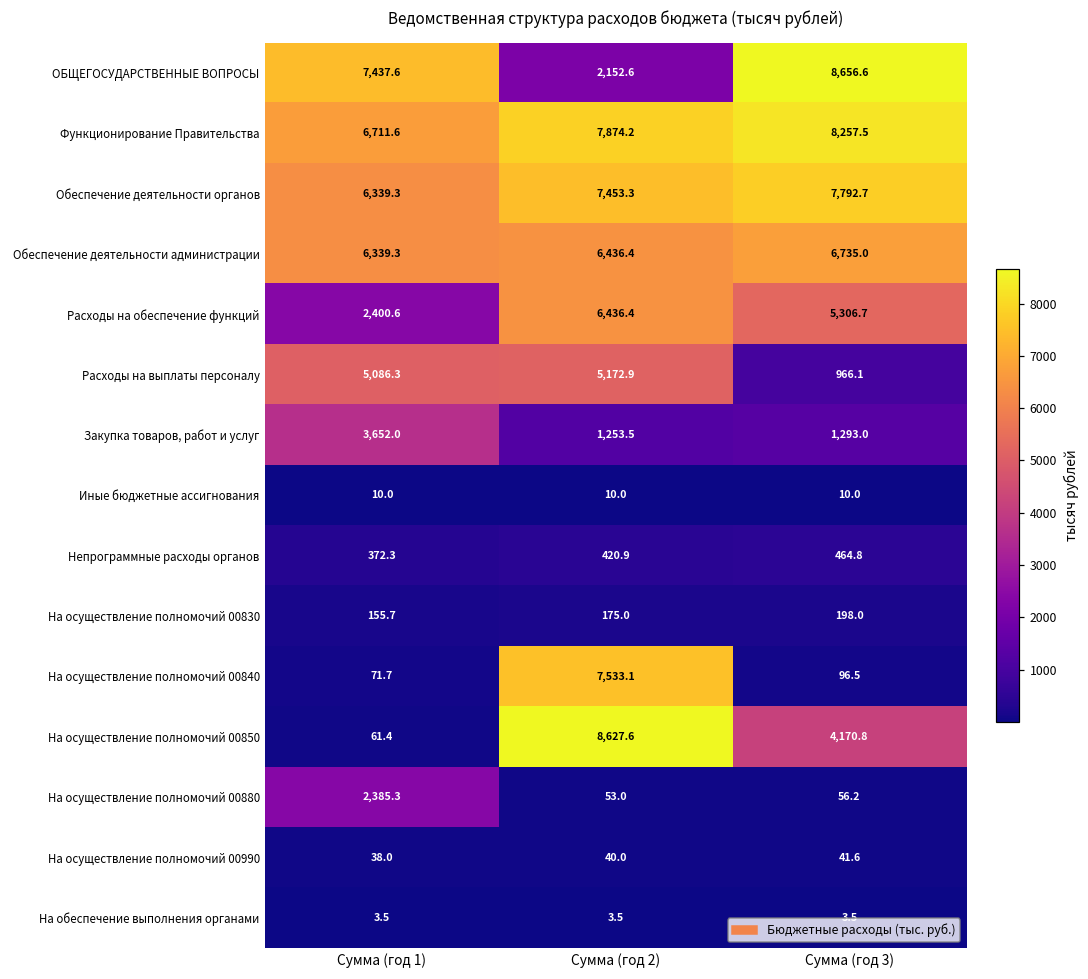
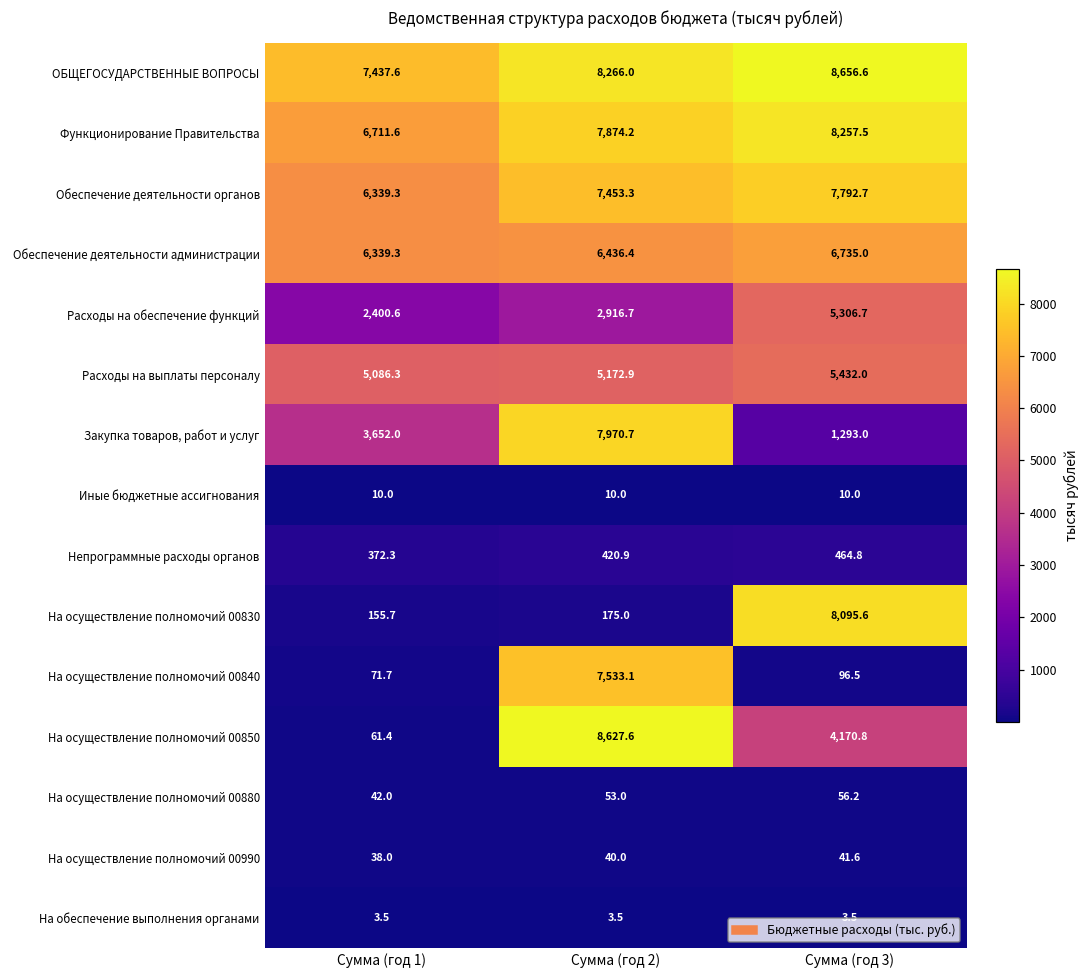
  {
    "ОБЩЕГОСУДАРСТВЕННЫЕ ВОПРОСЫ": {
      "Сумма (год 1)": "7,437.6",
-     "Сумма (год 2)": "2,152.6",
+     "Сумма (год 2)": "8,266.0",
      "Сумма (год 3)": "8,656.6"
    },
    "Функционирование Правительства": {
      "Сумма (год 1)": "6,711.6",
      "Сумма (год 2)": "7,874.2",
      "Сумма (год 3)": "8,257.5"
    },
    "Обеспечение деятельности органов": {
      "Сумма (год 1)": "6,339.3",
      "Сумма (год 2)": "7,453.3",
      "Сумма (год 3)": "7,792.7"
    },
    "Обеспечение деятельности администрации": {
      "Сумма (год 1)": "6,339.3",
      "Сумма (год 2)": "6,436.4",
      "Сумма (год 3)": "6,735.0"
    },
    "Расходы на обеспечение функций": {
      "Сумма (год 1)": "2,400.6",
-     "Сумма (год 2)": "6,436.4",
+     "Сумма (год 2)": "2,916.7",
      "Сумма (год 3)": "5,306.7"
    },
    "Расходы на выплаты персоналу": {
      "Сумма (год 1)": "5,086.3",
      "Сумма (год 2)": "5,172.9",
-     "Сумма (год 3)": "966.1"
+     "Сумма (год 3)": "5,432.0"
    },
    "Закупка товаров, работ и услуг": {
      "Сумма (год 1)": "3,652.0",
-     "Сумма (год 2)": "1,253.5",
+     "Сумма (год 2)": "7,970.7",
      "Сумма (год 3)": "1,293.0"
    },
    "Иные бюджетные ассигнования": {
      "Сумма (год 1)": "10.0",
      "Сумма (год 2)": "10.0",
      "Сумма (год 3)": "10.0"
    },
    "Непрограммные расходы органов": {
      "Сумма (год 1)": "372.3",
      "Сумма (год 2)": "420.9",
      "Сумма (год 3)": "464.8"
    },
    "На осуществление полномочий 00830": {
      "Сумма (год 1)": "155.7",
      "Сумма (год 2)": "175.0",
-     "Сумма (год 3)": "198.0"
+     "Сумма (год 3)": "8,095.6"
    },
    "На осуществление полномочий 00840": {
      "Сумма (год 1)": "71.7",
      "Сумма (год 2)": "7,533.1",
      "Сумма (год 3)": "96.5"
    },
    "На осуществление полномочий 00850": {
      "Сумма (год 1)": "61.4",
      "Сумма (год 2)": "8,627.6",
      "Сумма (год 3)": "4,170.8"
    },
    "На осуществление полномочий 00880": {
-     "Сумма (год 1)": "2,385.3",
+     "Сумма (год 1)": "42.0",
      "Сумма (год 2)": "53.0",
      "Сумма (год 3)": "56.2"
    },
    "На осуществление полномочий 00990": {
      "Сумма (год 1)": "38.0",
      "Сумма (год 2)": "40.0",
      "Сумма (год 3)": "41.6"
    },
    "На обеспечение выполнения органами": {
      "Сумма (год 1)": "3.5",
      "Сумма (год 2)": "3.5"
    }
  }
